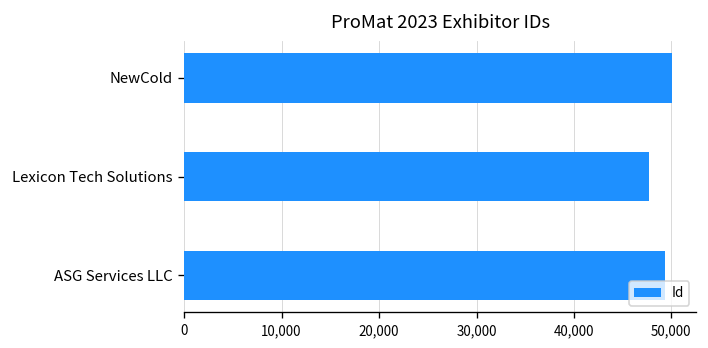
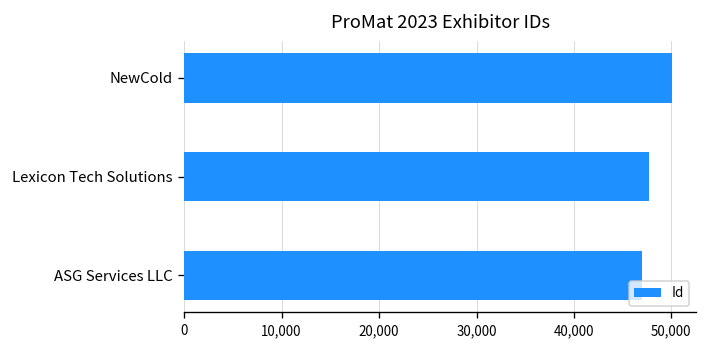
  {
    "NewCold": "50,000",
    "Lexicon Tech Solutions": "48,000",
-   "ASG Services LLC": "49,000"
+   "ASG Services LLC": "47,000"
  }
